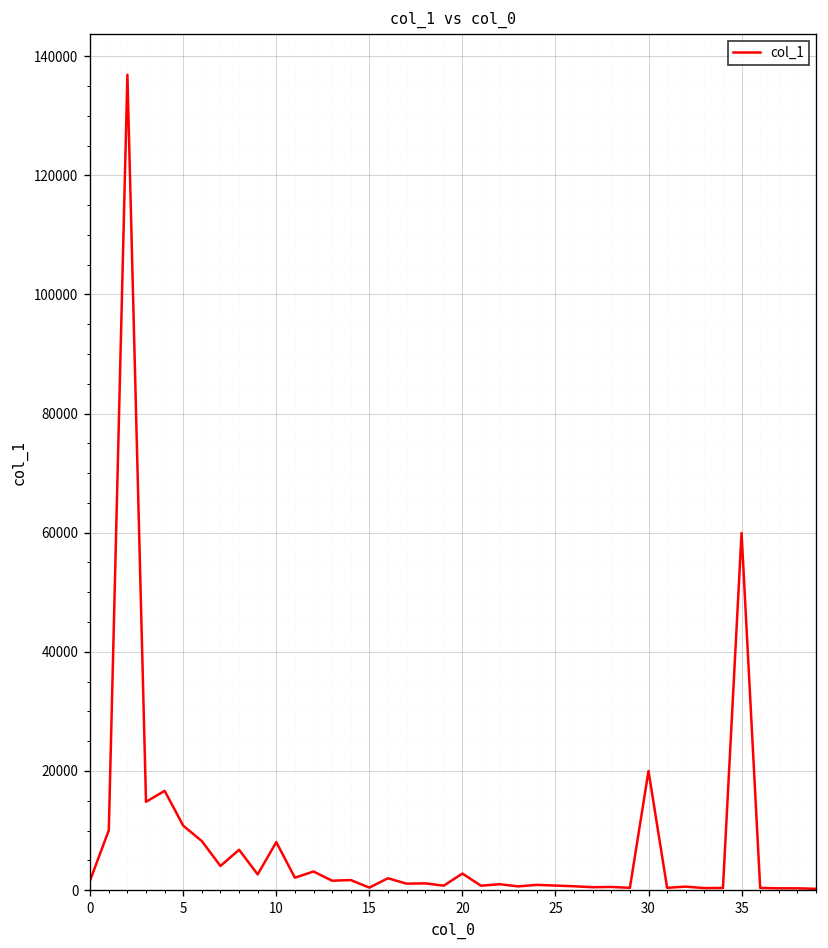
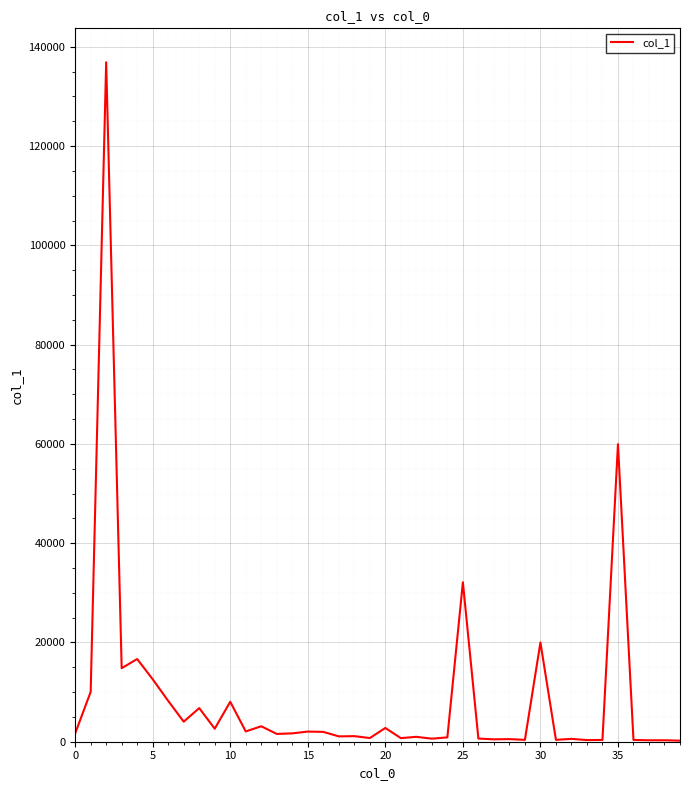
  {
    "0": 2000,
-   "5": 11000,
+   "5": 13000,
    "10": 8000,
-   "15": 0,
+   "15": 2000,
    "20": 3000,
-   "25": 1000,
+   "25": 32000,
    "30": 20000,
    "35": 60000
  }
